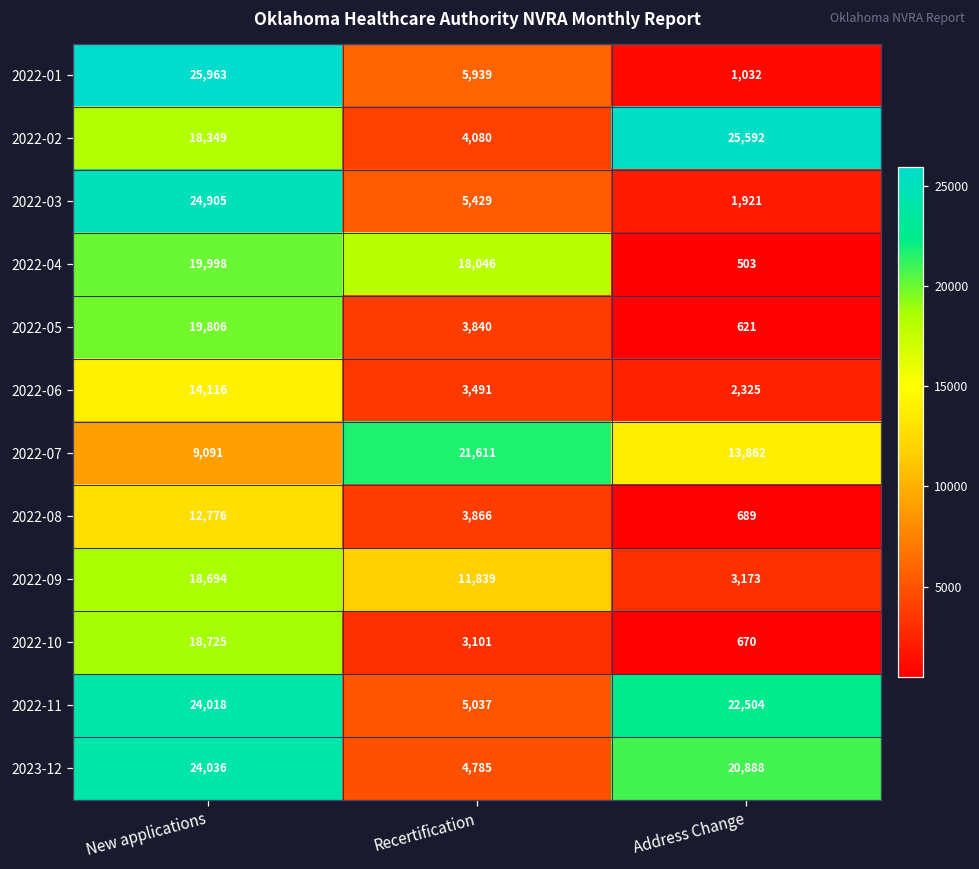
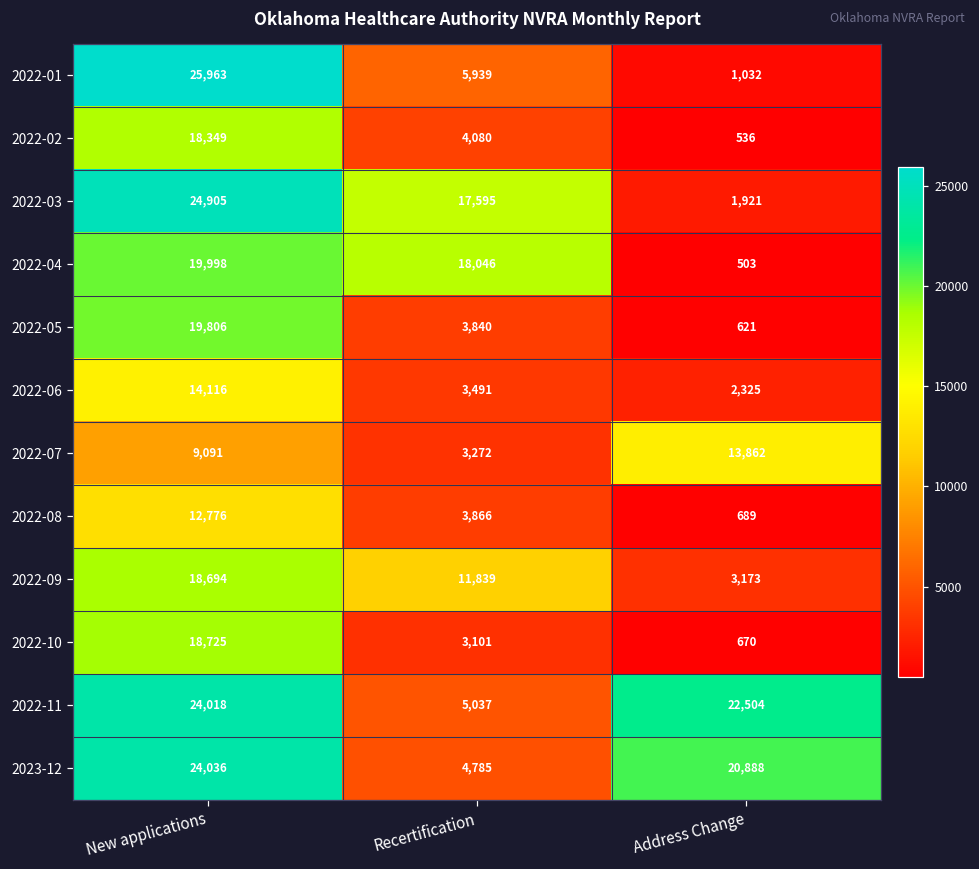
  {
    "2022-01": {
      "New applications": "25,963",
      "Recertification": "5,939",
      "Address Change": "1,032"
    },
    "2022-02": {
      "New applications": "18,349",
      "Recertification": "4,080",
-     "Address Change": "25,592"
+     "Address Change": "536"
    },
    "2022-03": {
      "New applications": "24,905",
-     "Recertification": "5,429",
+     "Recertification": "17,595",
      "Address Change": "1,921"
    },
    "2022-04": {
      "New applications": "19,998",
      "Recertification": "18,046",
      "Address Change": "503"
    },
    "2022-05": {
      "New applications": "19,806",
      "Recertification": "3,840",
      "Address Change": "621"
    },
    "2022-06": {
      "New applications": "14,116",
      "Recertification": "3,491",
      "Address Change": "2,325"
    },
    "2022-07": {
      "New applications": "9,091",
-     "Recertification": "21,611",
+     "Recertification": "3,272",
      "Address Change": "13,862"
    },
    "2022-08": {
      "New applications": "12,776",
      "Recertification": "3,866",
      "Address Change": "689"
    },
    "2022-09": {
      "New applications": "18,694",
      "Recertification": "11,839",
      "Address Change": "3,173"
    },
    "2022-10": {
      "New applications": "18,725",
      "Recertification": "3,101",
      "Address Change": "670"
    },
    "2022-11": {
      "New applications": "24,018",
      "Recertification": "5,037",
      "Address Change": "22,504"
    },
    "2023-12": {
      "New applications": "24,036",
      "Recertification": "4,785",
      "Address Change": "20,888"
    }
  }
